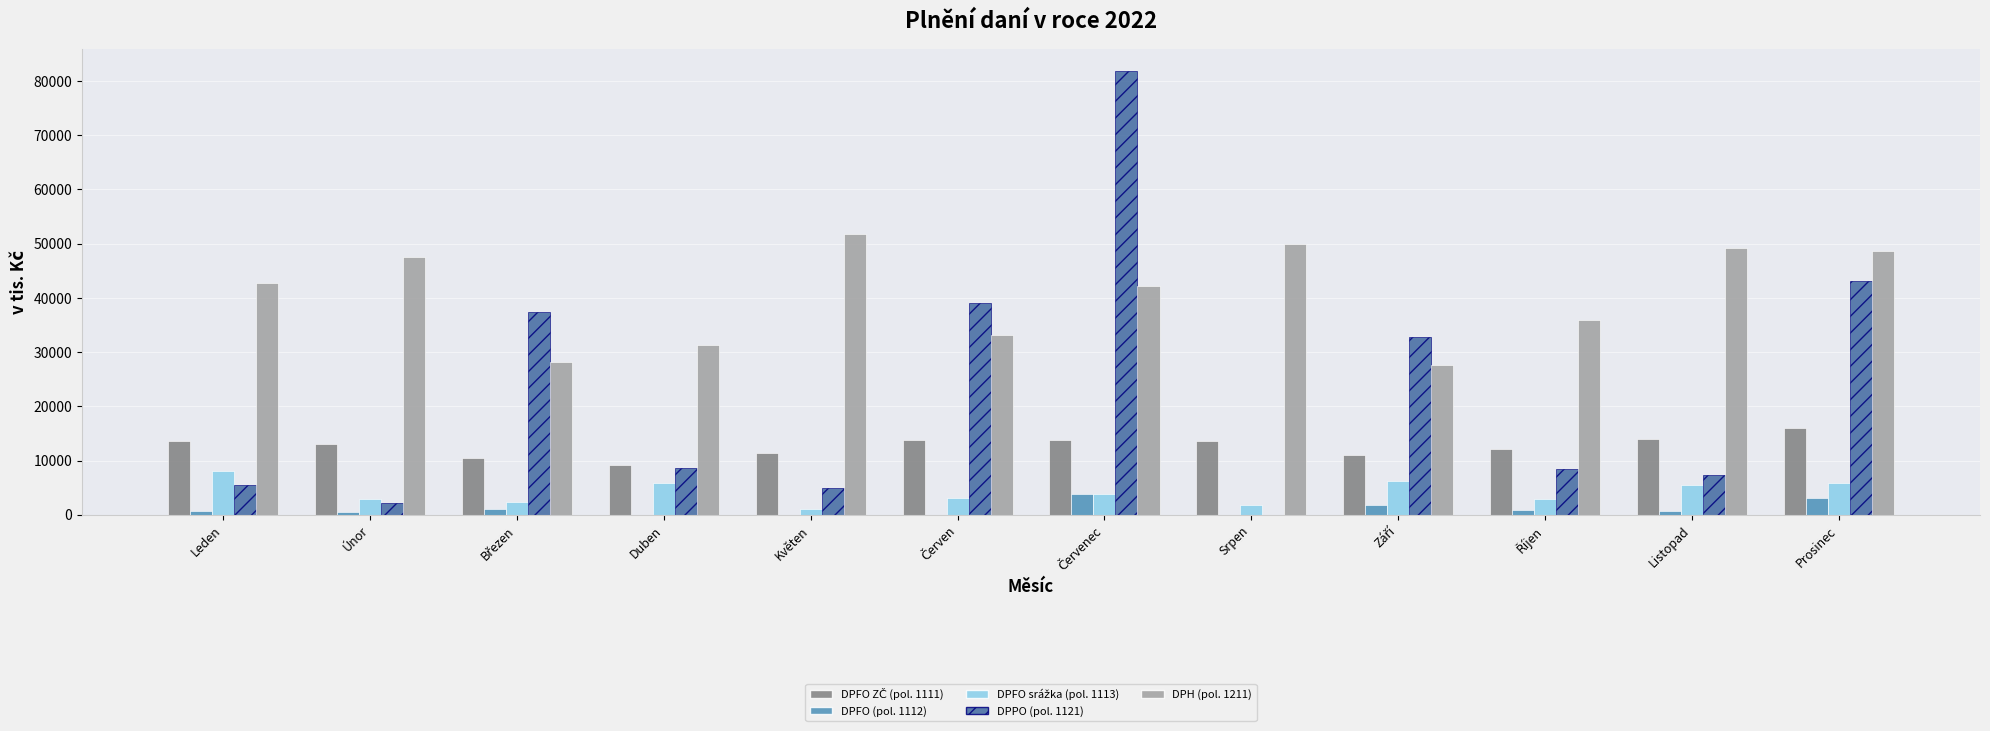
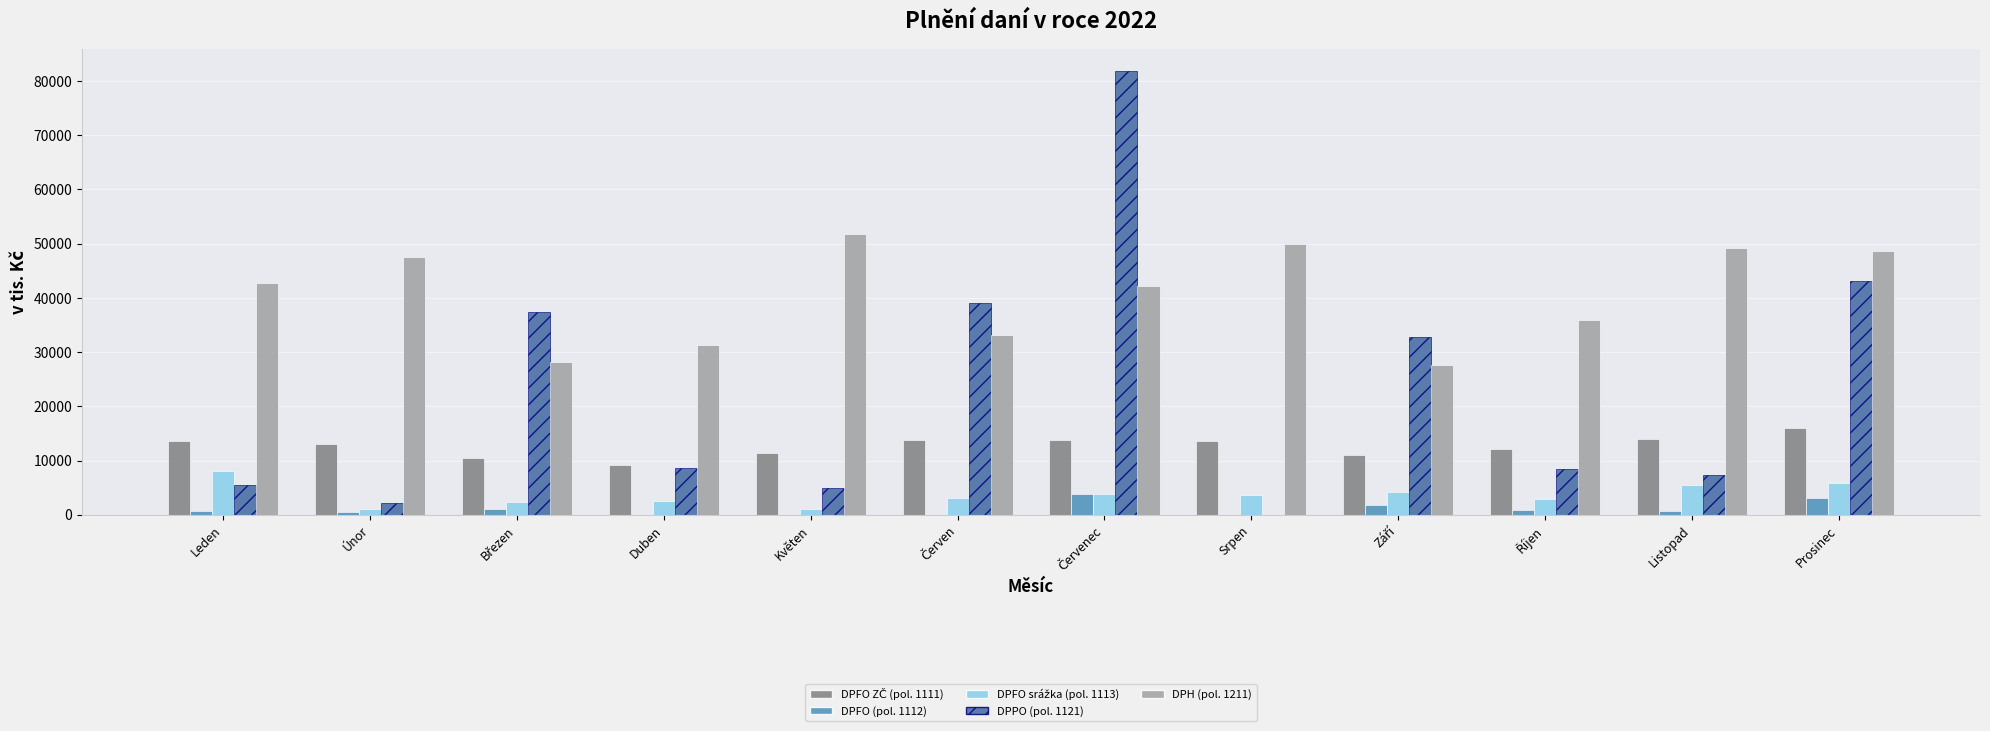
  {
    "DPFO srážka (pol. 1113)": {
      "Leden": 8000,
-     "Únor": 3000,
+     "Únor": 1000,
      "Březen": 2000,
-     "Duben": 6000,
+     "Duben": 2000,
      "Květen": 1000,
      "Červen": 3000,
      "Červenec": 4000,
-     "Srpen": 2000,
-     "Září": 6000,
+     "Srpen": 4000,
+     "Září": 4000,
      "Říjen": 3000,
      "Listopad": 5000,
      "Prosinec": 6000
    }
  }
